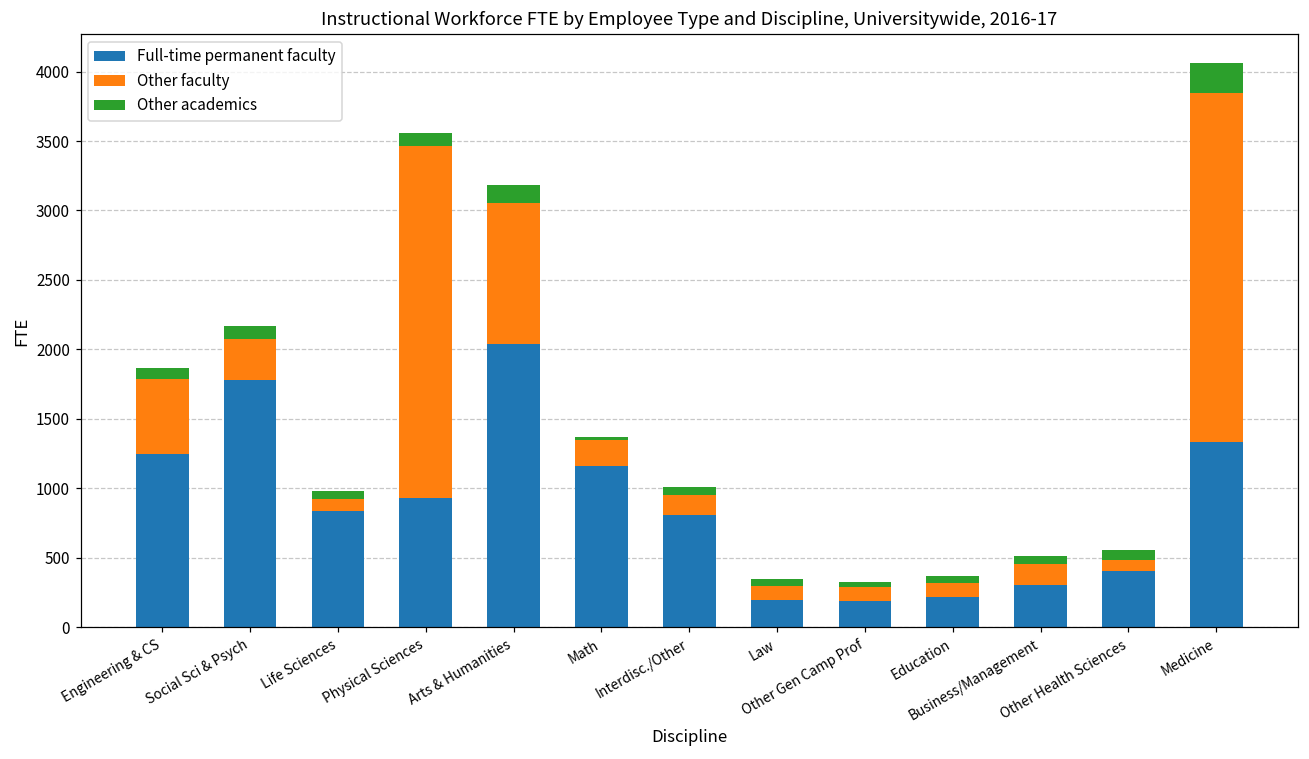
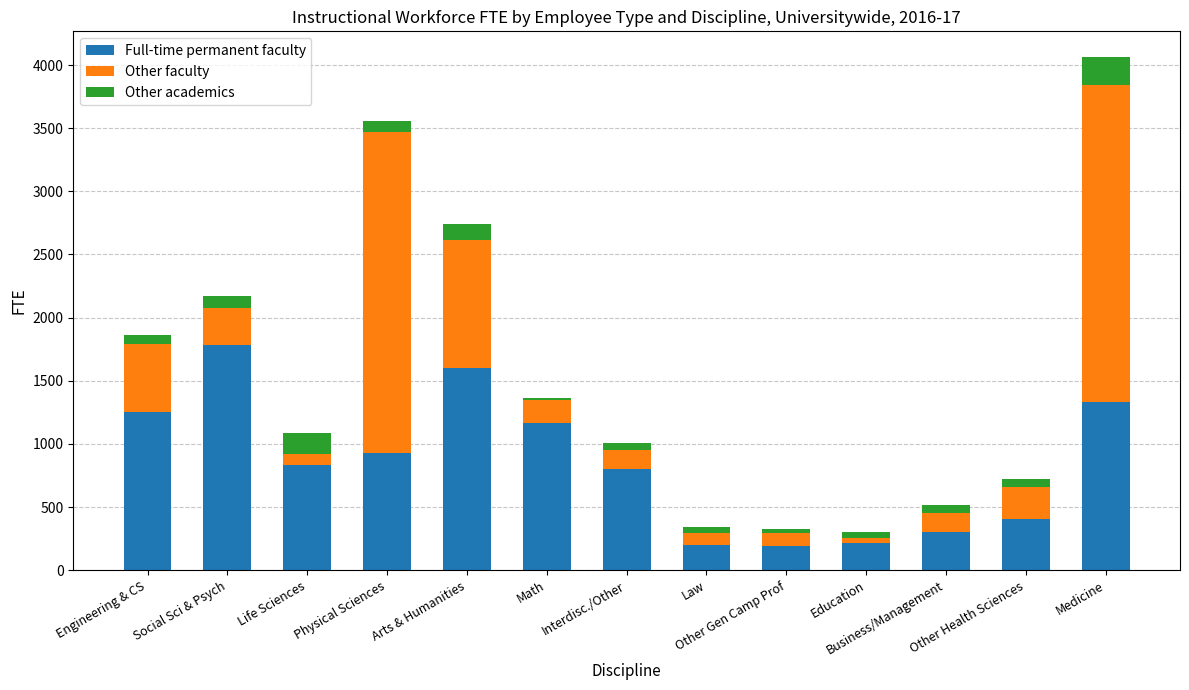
  {
    "Full-time permanent faculty": {
      "Engineering & CS": 1250,
      "Social Sci & Psych": 1780,
      "Life Sciences": 830,
      "Physical Sciences": 930,
-     "Arts & Humanities": 2040,
+     "Arts & Humanities": 1600,
      "Math": 1160,
      "Interdisc./Other": 800,
      "Law": 200,
      "Other Gen Camp Prof": 190,
      "Education": 210,
      "Business/Management": 300,
      "Other Health Sciences": 410,
      "Medicine": 1330
    },
    "Other faculty": {
      "Engineering & CS": 540,
      "Social Sci & Psych": 290,
      "Life Sciences": 90,
      "Physical Sciences": 2540,
      "Arts & Humanities": 1020,
      "Math": 190,
      "Interdisc./Other": 150,
      "Law": 100,
      "Other Gen Camp Prof": 100,
-     "Education": 110,
+     "Education": 40,
      "Business/Management": 150,
-     "Other Health Sciences": 80,
+     "Other Health Sciences": 250,
      "Medicine": 2510
    },
    "Other academics": {
      "Engineering & CS": 70,
      "Social Sci & Psych": 100,
-     "Life Sciences": 60,
+     "Life Sciences": 160,
      "Physical Sciences": 90,
      "Arts & Humanities": 130,
      "Interdisc./Other": 60,
      "Law": 50,
      "Other Gen Camp Prof": 40,
      "Education": 50,
      "Business/Management": 60,
      "Other Health Sciences": 70,
      "Medicine": 220
    }
  }
